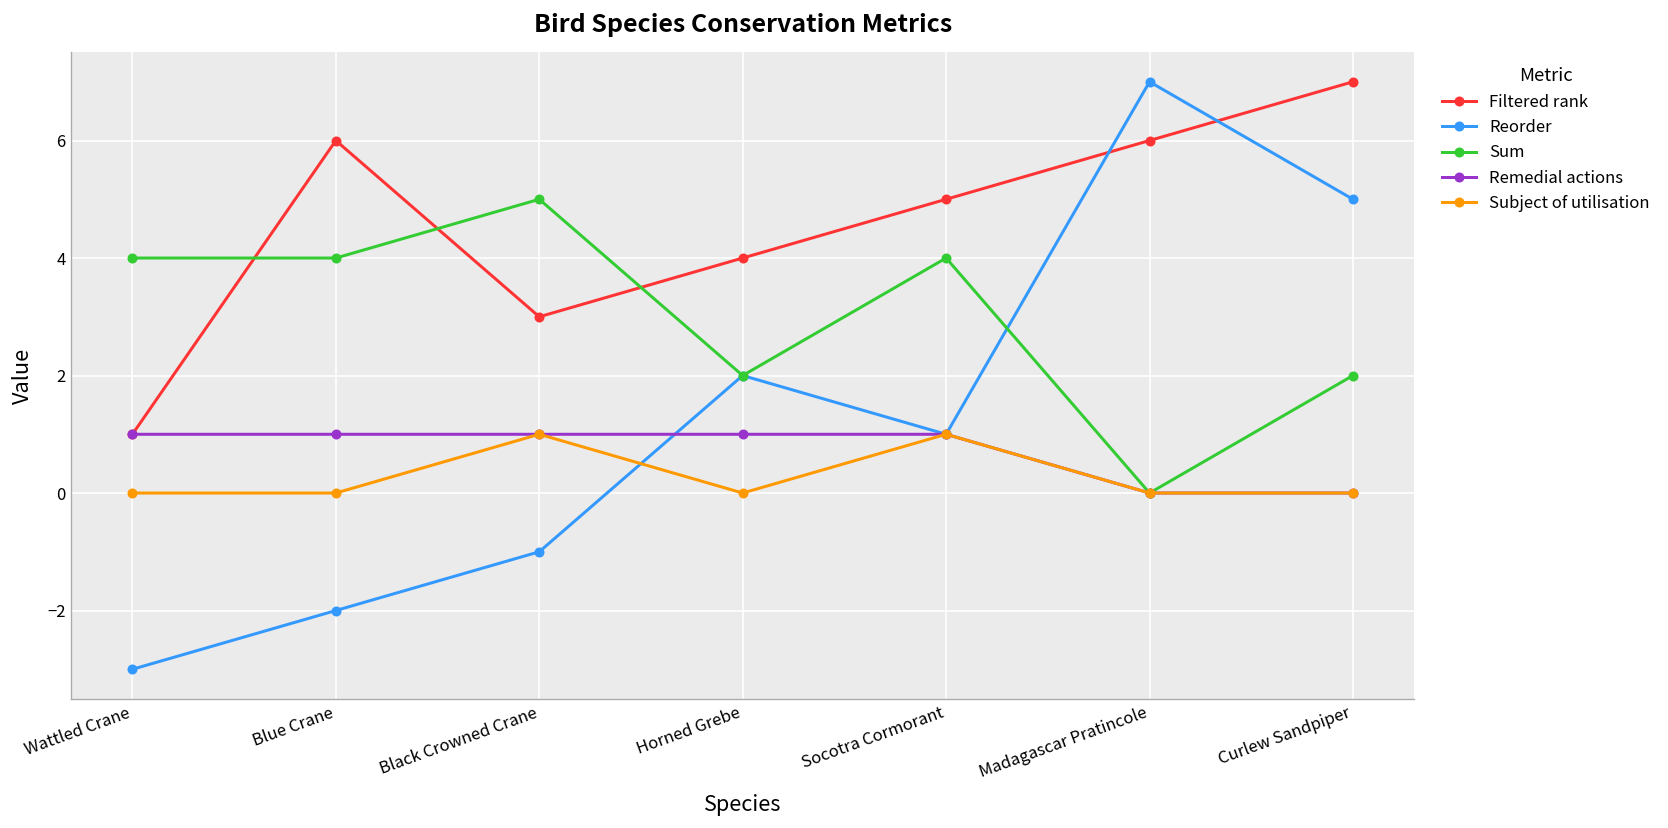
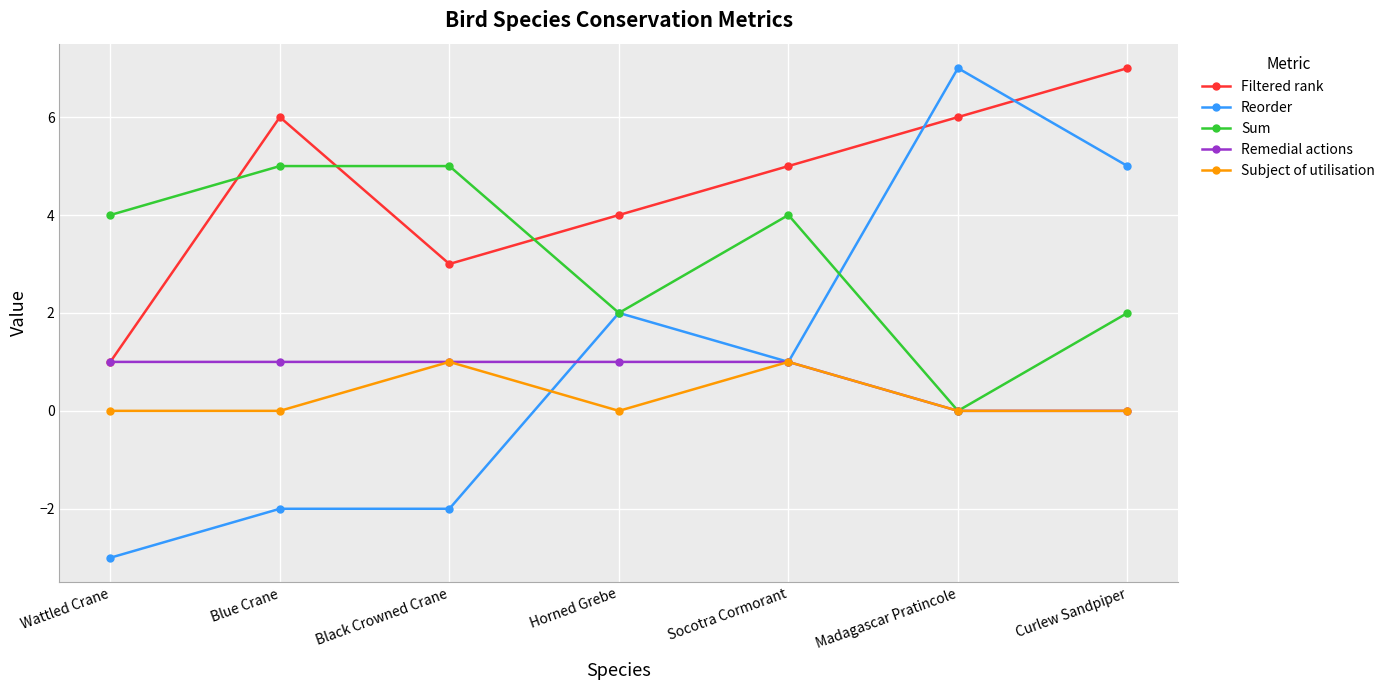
  {
    "Filtered rank": {
      "Blue Crane": 6,
      "Black Crowned Crane": 3,
      "Horned Grebe": 4,
      "Socotra Cormorant": 5,
      "Madagascar Pratincole": 6,
      "Curlew Sandpiper": 7
    },
    "Reorder": {
      "Wattled Crane": -3,
      "Blue Crane": -2,
-     "Black Crowned Crane": -1,
+     "Black Crowned Crane": -2,
      "Madagascar Pratincole": 7,
      "Curlew Sandpiper": 5
    },
    "Sum": {
      "Wattled Crane": 4,
-     "Blue Crane": 4,
+     "Blue Crane": 5,
      "Black Crowned Crane": 5,
      "Socotra Cormorant": 4,
      "Curlew Sandpiper": 2
    },
    "Remedial actions": {
      "Blue Crane": 1,
      "Horned Grebe": 1
    },
    "Subject of utilisation": {
      "Wattled Crane": 0,
      "Blue Crane": 0,
      "Horned Grebe": 0
    }
  }
